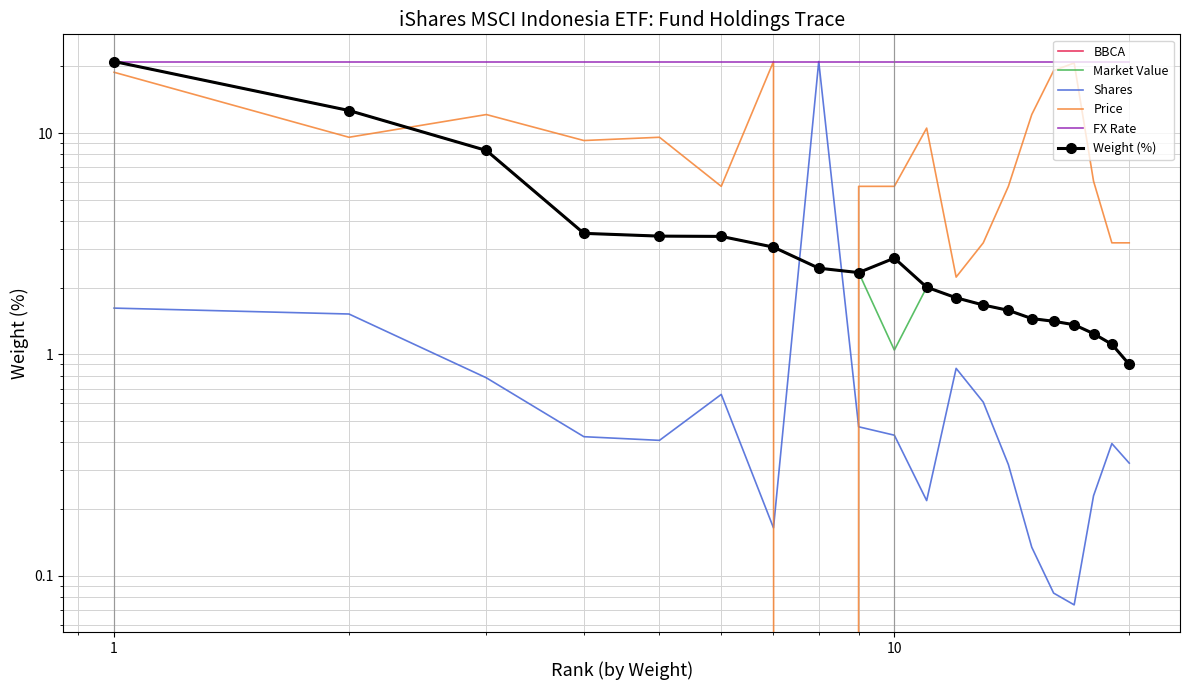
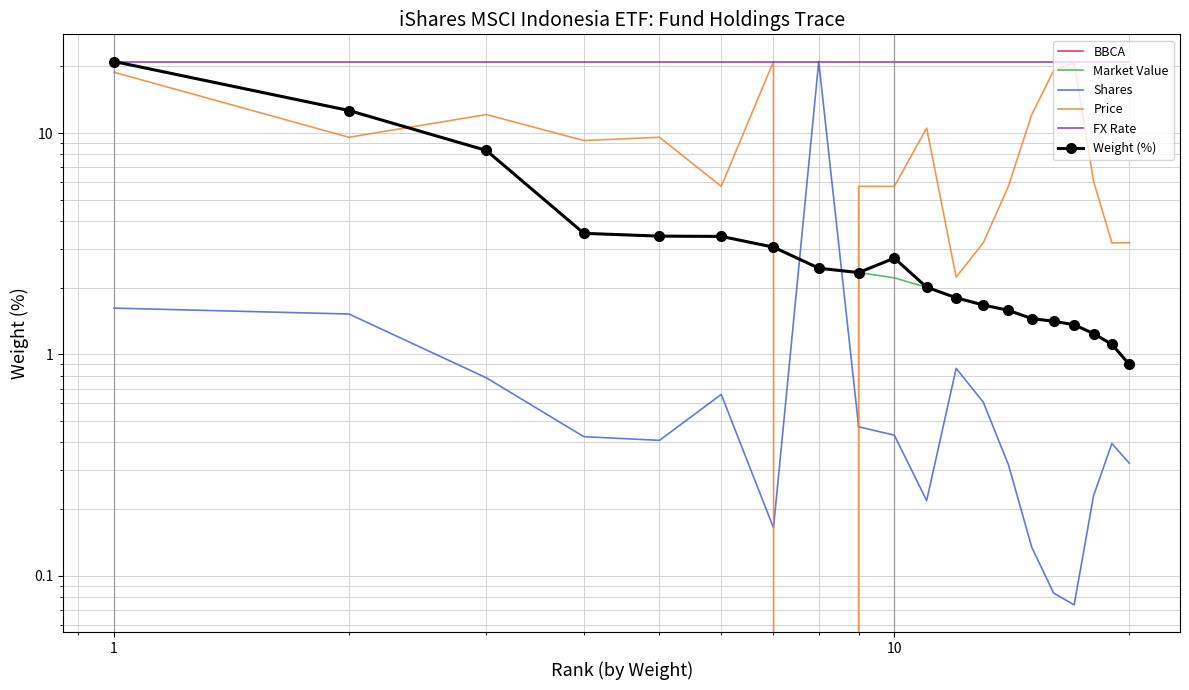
  {
    "Weight (%)": {
      "10": 2.7
    },
    "Market Value": {
-     "10": 1.0
+     "10": 2.2
    },
    "Shares": {
      "1": 1.6,
      "10": 0.43
    },
    "Price": {
      "1": 19,
      "10": 5.7
    },
    "FX Rate": {
      "10": 21
    }
  }
